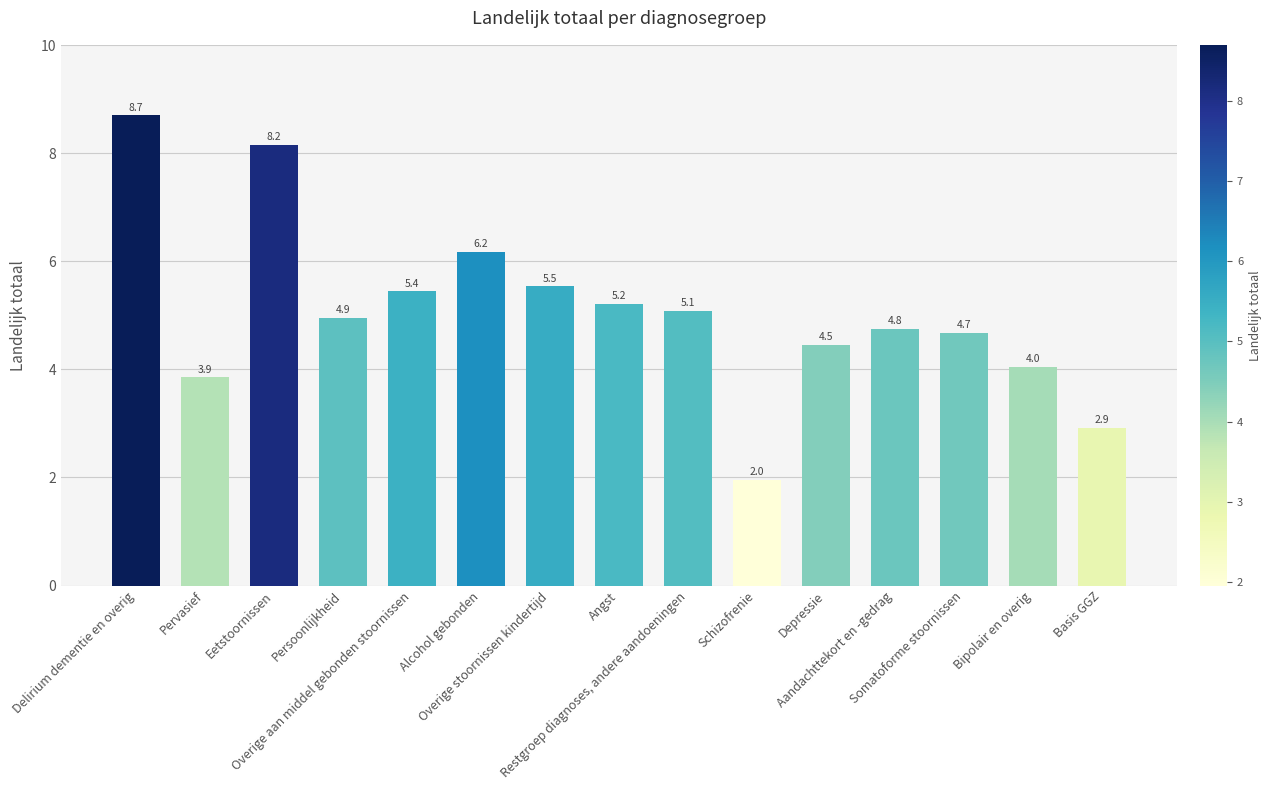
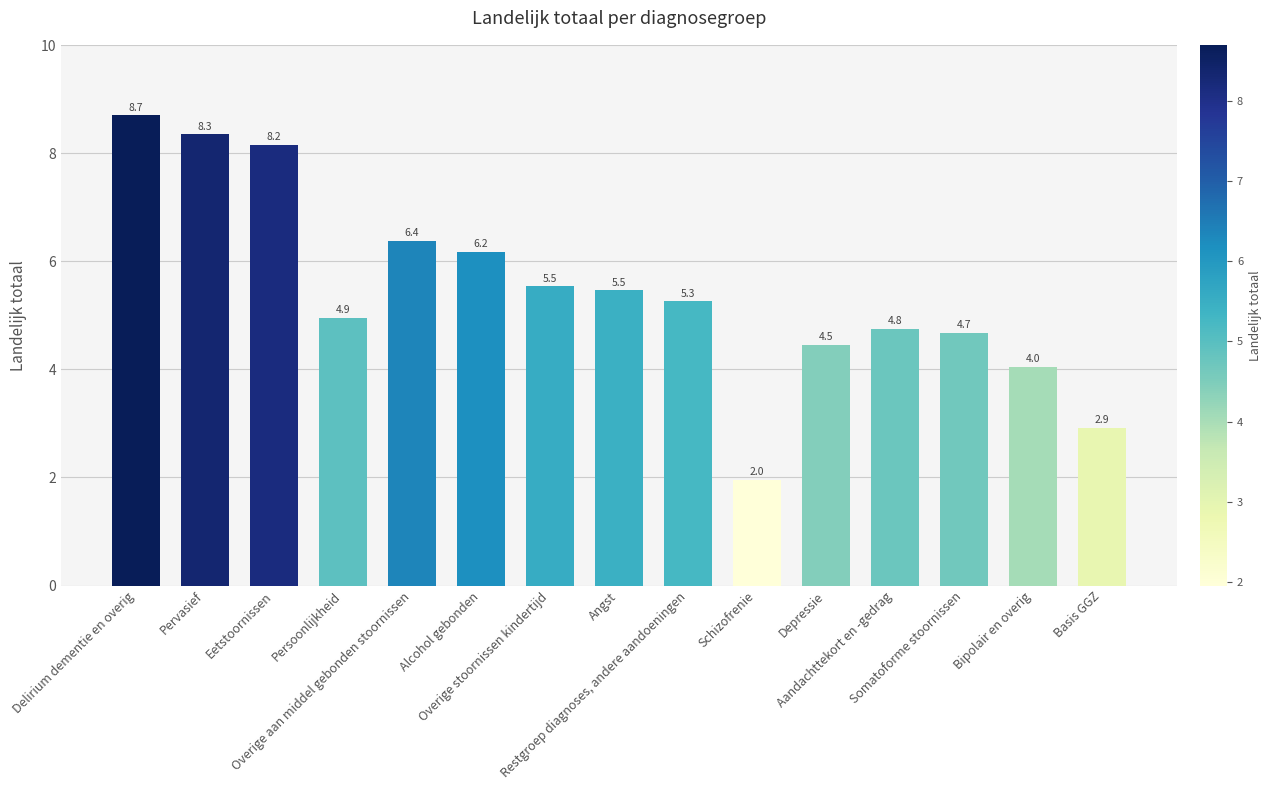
  {
    "Delirium dementie en overig": 8.7,
-   "Pervasief": 3.9,
+   "Pervasief": 8.3,
    "Eetstoornissen": 8.2,
    "Persoonlijkheid": 4.9,
-   "Overige aan middel gebonden stoornissen": 5.4,
+   "Overige aan middel gebonden stoornissen": 6.4,
    "Alcohol gebonden": 6.2,
    "Overige stoornissen kindertijd": 5.5,
-   "Angst": 5.2,
-   "Restgroep diagnoses, andere aandoeningen": 5.1,
+   "Angst": 5.5,
+   "Restgroep diagnoses, andere aandoeningen": 5.3,
    "Schizofrenie": 2.0,
    "Depressie": 4.5,
    "Aandachttekort en -gedrag": 4.8,
    "Somatoforme stoornissen": 4.7,
    "Bipolair en overig": 4.0,
    "Basis GGZ": 2.9
  }
